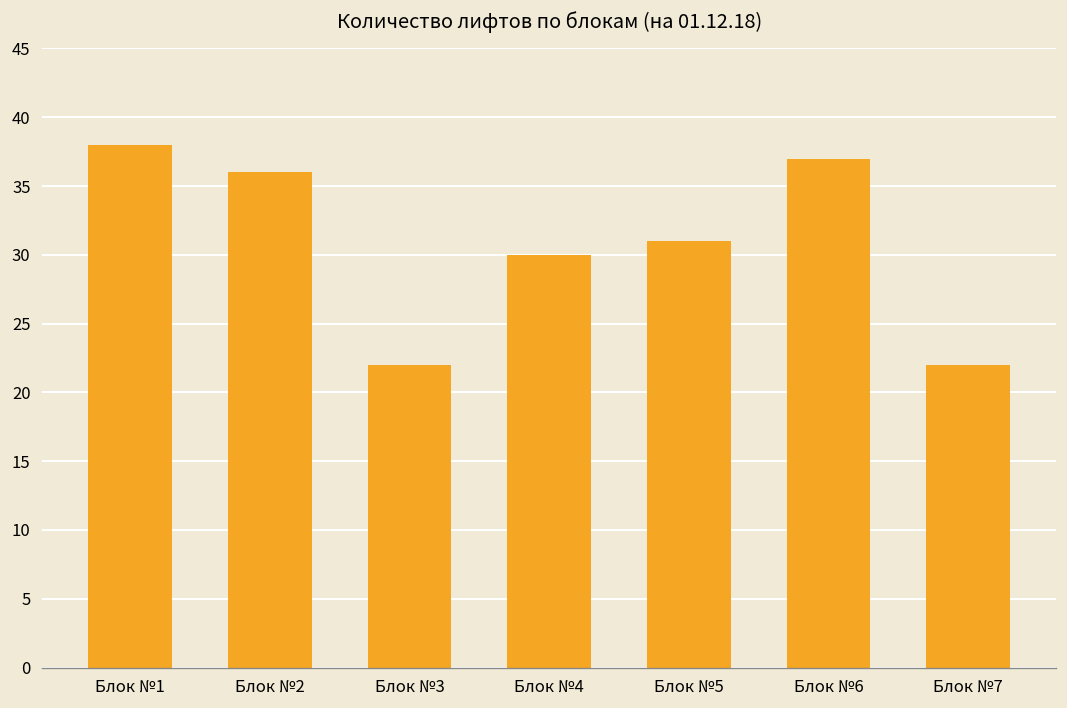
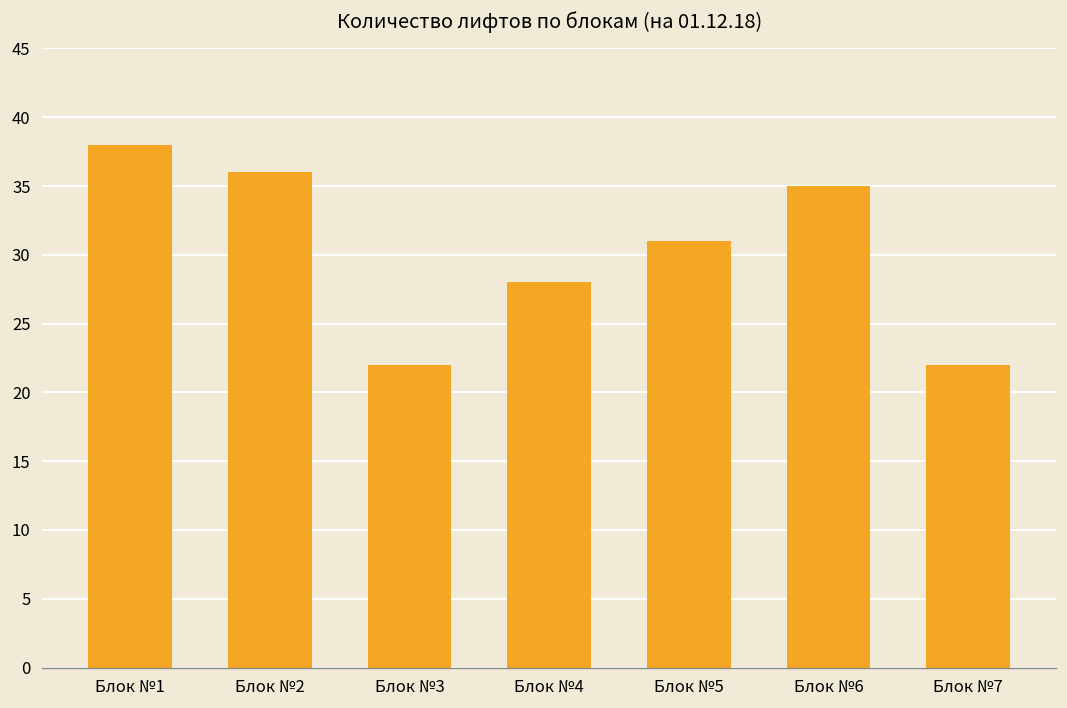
  {
    "Блок №1": 38,
    "Блок №2": 36,
    "Блок №3": 22,
-   "Блок №4": 30,
+   "Блок №4": 28,
    "Блок №5": 31,
-   "Блок №6": 37,
+   "Блок №6": 35,
    "Блок №7": 22
  }
